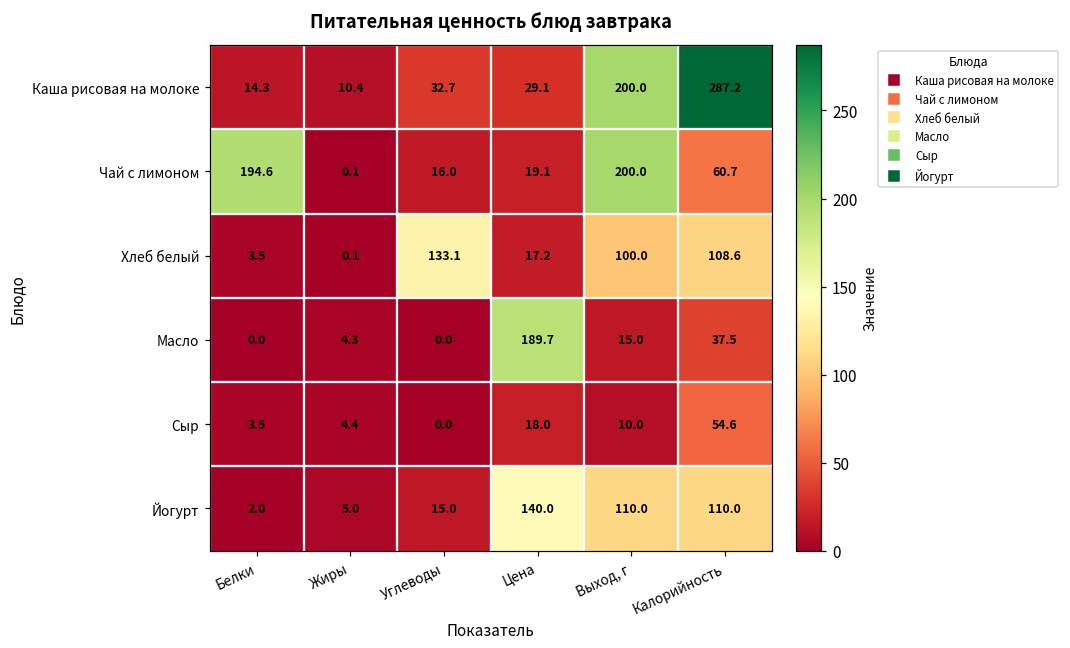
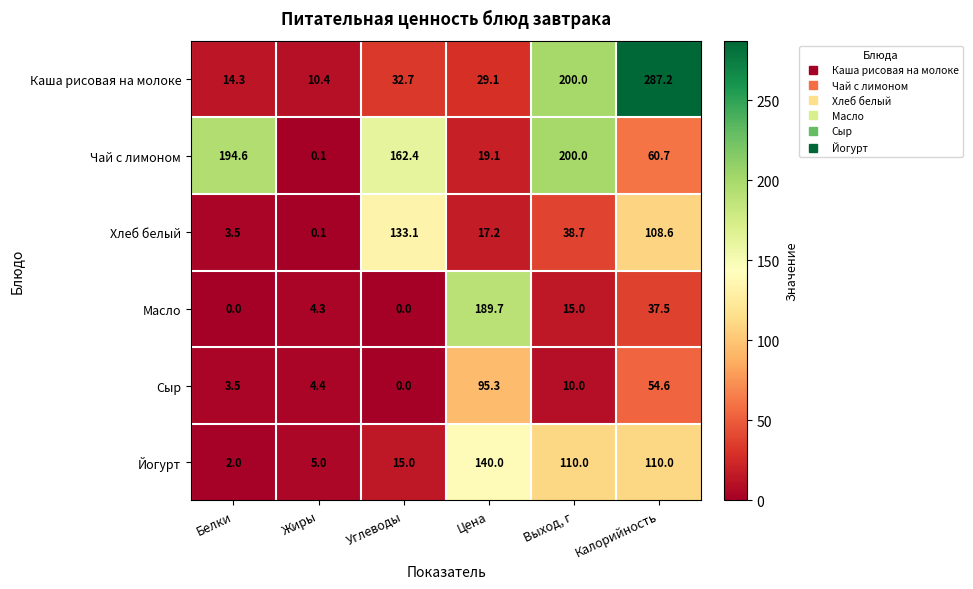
  {
    "Каша рисовая на молоке": {
      "Белки": 14.3,
      "Жиры": 10.4,
      "Углеводы": 32.7,
      "Цена": 29.1,
      "Выход, г": 200.0,
      "Калорийность": 287.2
    },
    "Чай с лимоном": {
      "Белки": 194.6,
      "Жиры": 0.1,
-     "Углеводы": 16.0,
+     "Углеводы": 162.4,
      "Цена": 19.1,
      "Выход, г": 200.0,
      "Калорийность": 60.7
    },
    "Хлеб белый": {
      "Белки": 3.5,
      "Жиры": 0.1,
      "Углеводы": 133.1,
      "Цена": 17.2,
-     "Выход, г": 100.0,
+     "Выход, г": 38.7,
      "Калорийность": 108.6
    },
    "Масло": {
      "Белки": 0.0,
      "Жиры": 4.3,
      "Углеводы": 0.0,
      "Цена": 189.7,
      "Выход, г": 15.0,
      "Калорийность": 37.5
    },
    "Сыр": {
      "Белки": 3.5,
      "Жиры": 4.4,
      "Углеводы": 0.0,
-     "Цена": 18.0,
+     "Цена": 95.3,
      "Выход, г": 10.0,
      "Калорийность": 54.6
    },
    "Йогурт": {
      "Белки": 2.0,
      "Жиры": 5.0,
      "Углеводы": 15.0,
      "Цена": 140.0,
      "Выход, г": 110.0,
      "Калорийность": 110.0
    }
  }
